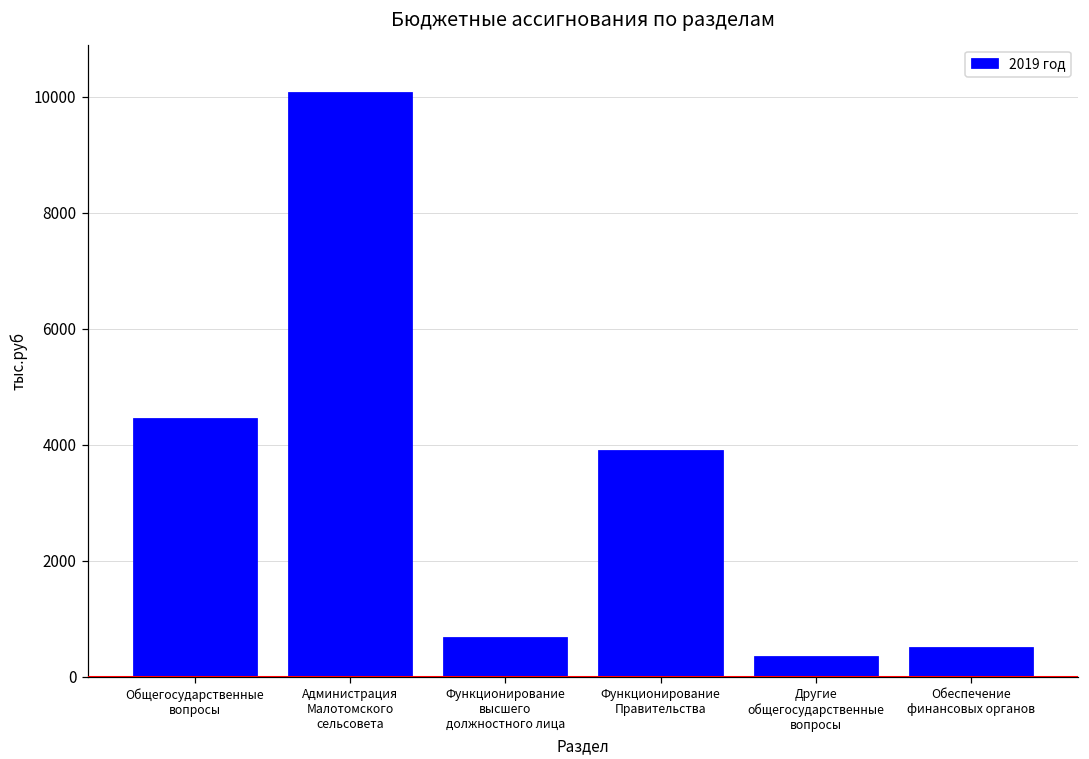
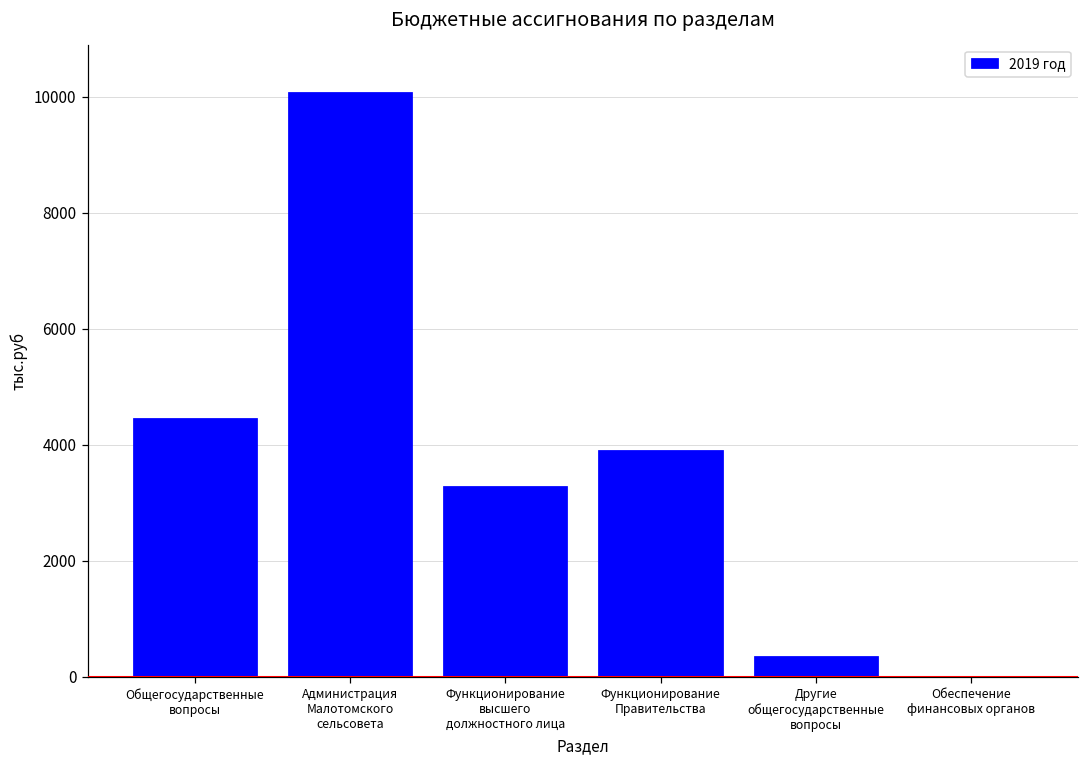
  {
    "Общегосударственные вопросы": 4500,
    "Администрация Малотомского сельсовета": 10100,
-   "Функционирование высшего должностного лица": 700,
+   "Функционирование высшего должностного лица": 3300,
    "Функционирование Правительства": 3900,
    "Другие общегосударственные вопросы": 400,
-   "Обеспечение финансовых органов": 500
+   "Обеспечение финансовых органов": 0
  }
